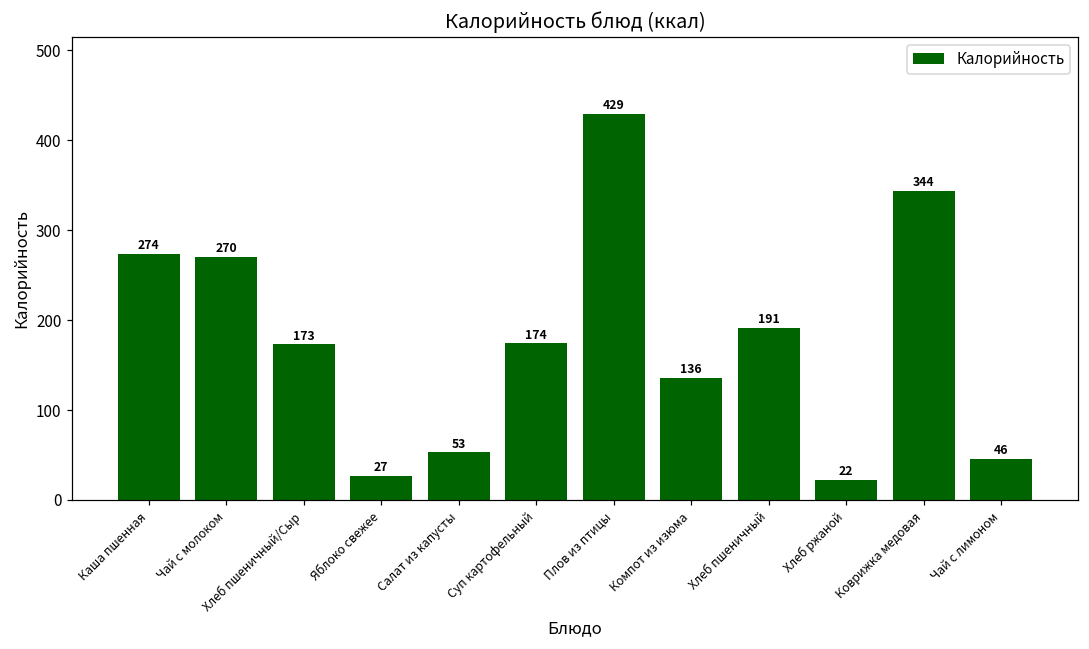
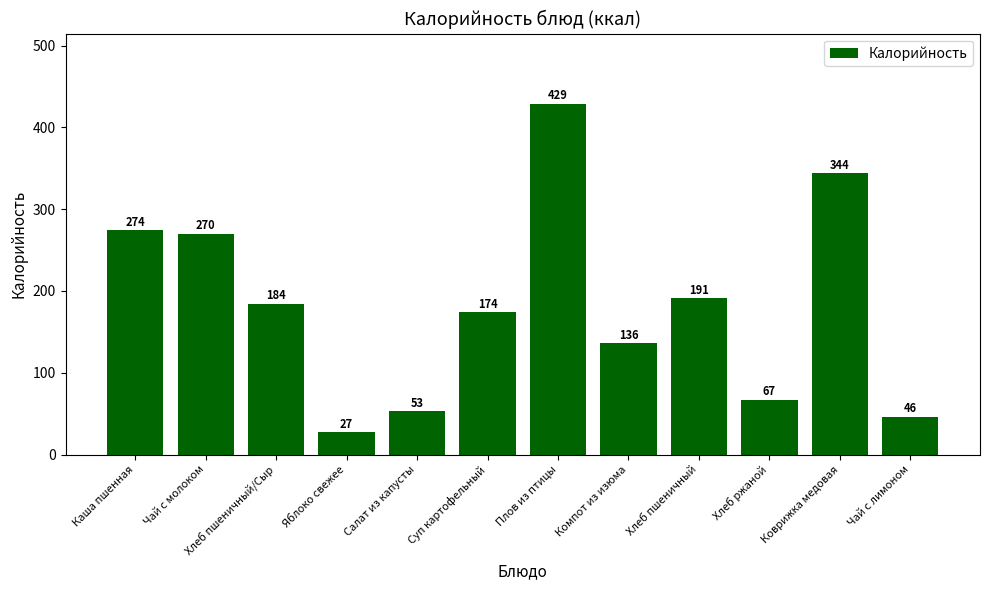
  {
    "Каша пшенная": 274,
    "Чай с молоком": 270,
-   "Хлеб пшеничный/Сыр": 173,
+   "Хлеб пшеничный/Сыр": 184,
    "Яблоко свежее": 27,
    "Салат из капусты": 53,
    "Суп картофельный": 174,
    "Плов из птицы": 429,
    "Компот из изюма": 136,
    "Хлеб пшеничный": 191,
-   "Хлеб ржаной": 22,
+   "Хлеб ржаной": 67,
    "Коврижка медовая": 344,
    "Чай с лимоном": 46
  }
